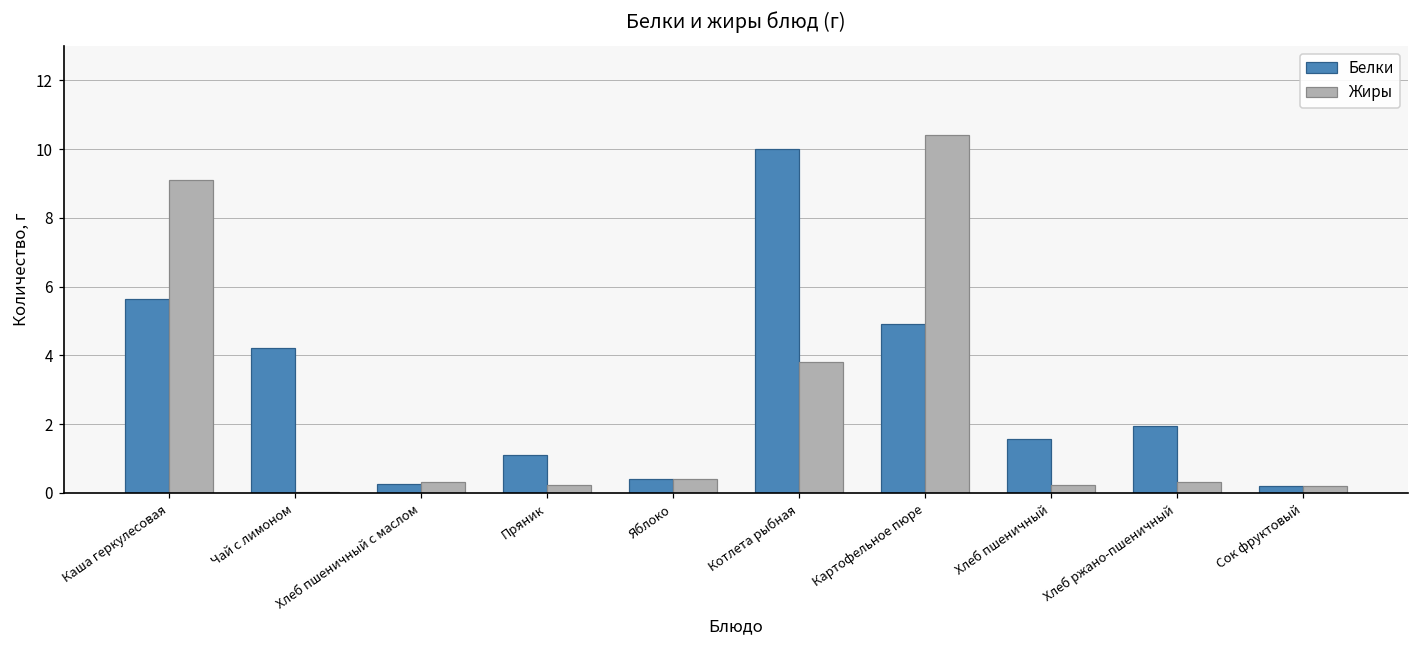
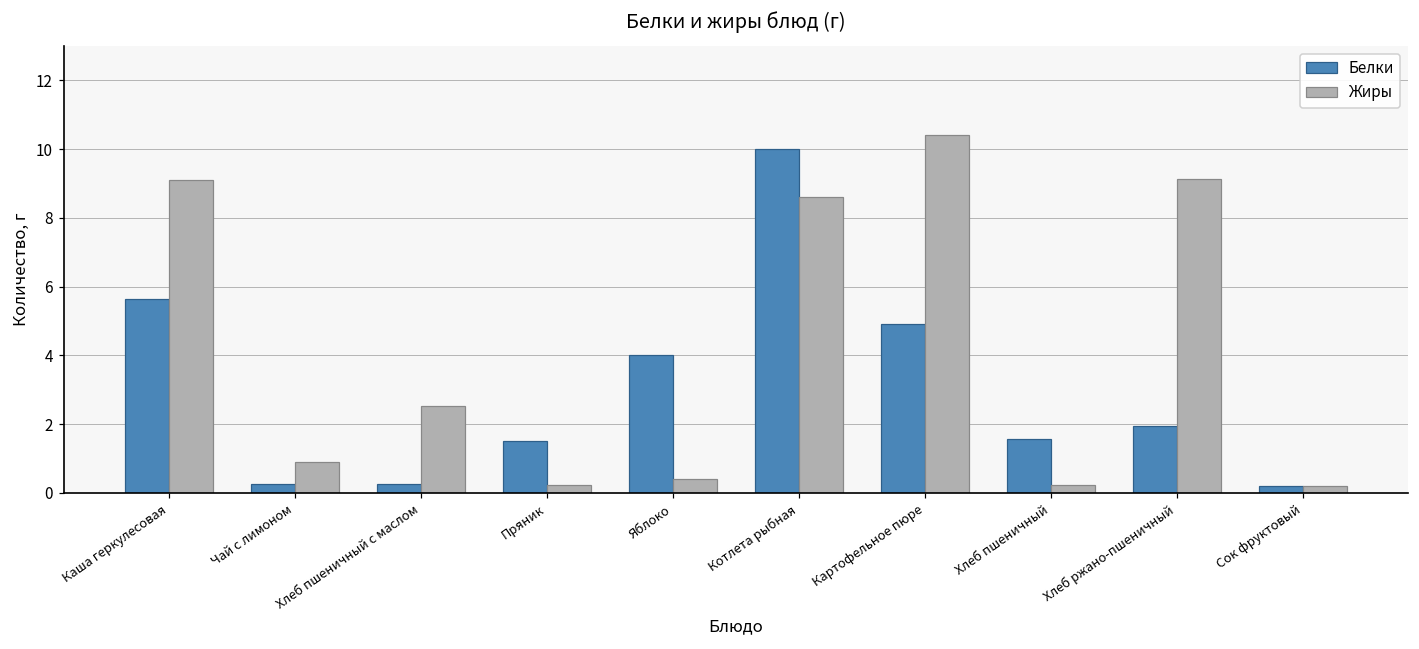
  {
    "Белки": {
      "Каша геркулесовая": 5.7,
-     "Чай с лимоном": 4.2,
+     "Чай с лимоном": 0.3,
      "Хлеб пшеничный с маслом": 0.3,
-     "Пряник": 1.1,
-     "Яблоко": 0.4,
+     "Пряник": 1.5,
+     "Яблоко": 4.0,
      "Котлета рыбная": 10.0,
      "Картофельное пюре": 4.9,
      "Хлеб пшеничный": 1.6,
      "Хлеб ржано-пшеничный": 2.0,
      "Сок фруктовый": 0.2
    },
    "Жиры": {
      "Каша геркулесовая": 9.1,
-     "Чай с лимоном": 0.0,
-     "Хлеб пшеничный с маслом": 0.3,
+     "Чай с лимоном": 0.9,
+     "Хлеб пшеничный с маслом": 2.5,
      "Пряник": 0.2,
      "Яблоко": 0.4,
-     "Котлета рыбная": 3.8,
+     "Котлета рыбная": 8.6,
      "Картофельное пюре": 10.4,
      "Хлеб пшеничный": 0.2,
-     "Хлеб ржано-пшеничный": 0.3,
+     "Хлеб ржано-пшеничный": 9.1,
      "Сок фруктовый": 0.2
    }
  }
